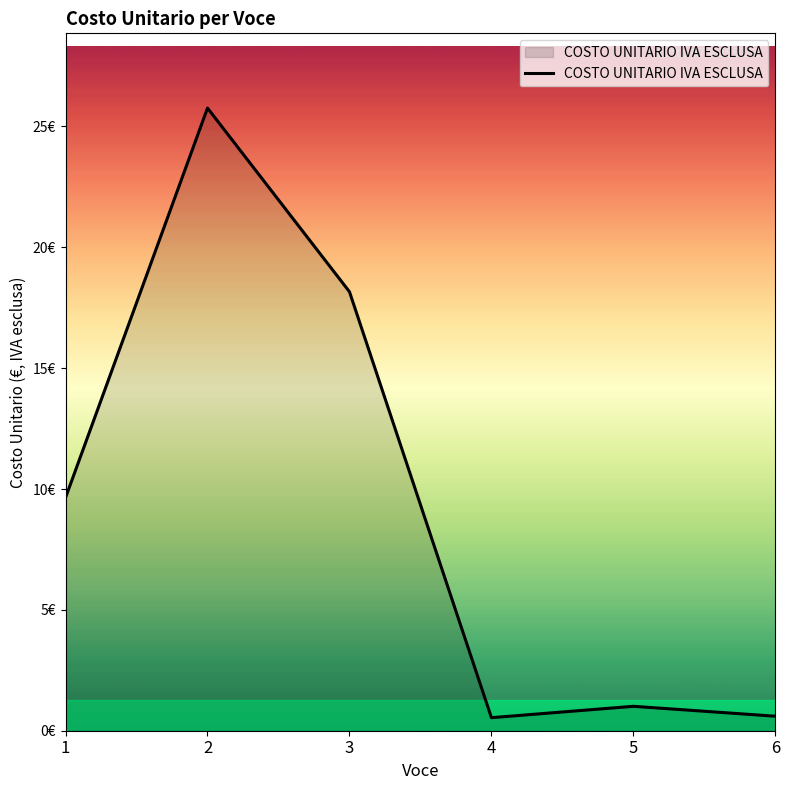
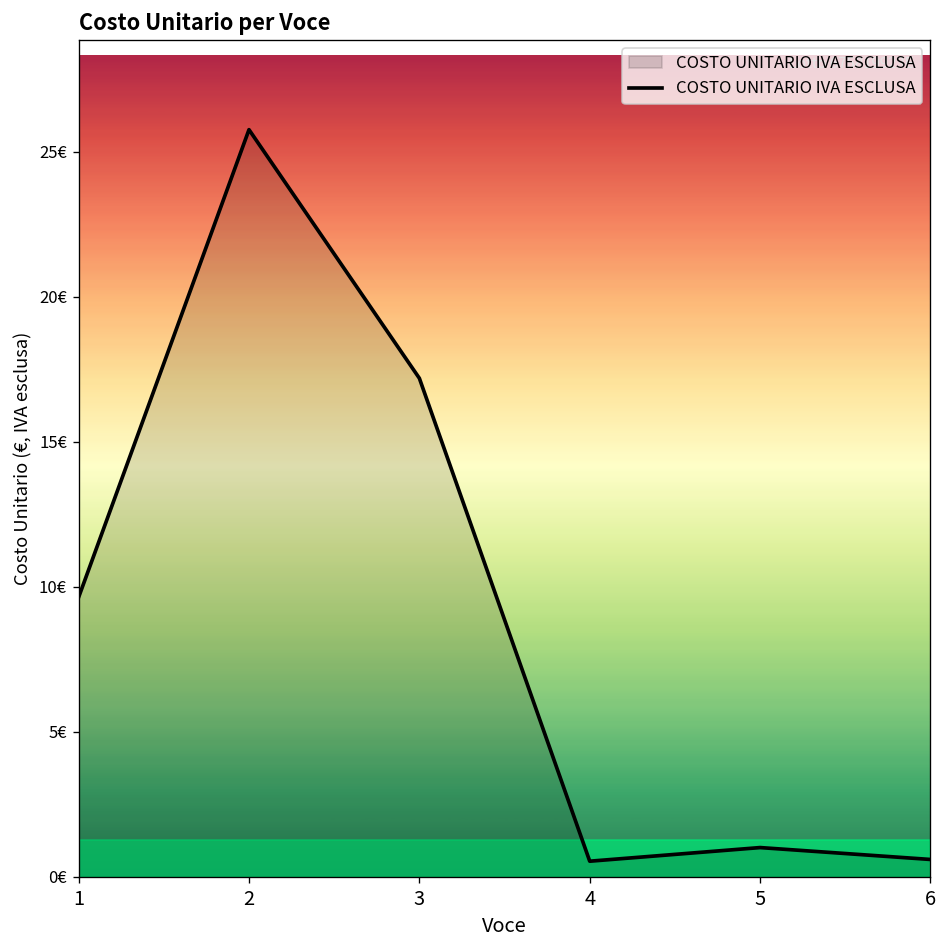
  {
    "1": "9.6€",
    "2": "25.8€",
-   "3": "18.2€"
+   "3": "17.2€"
  }
